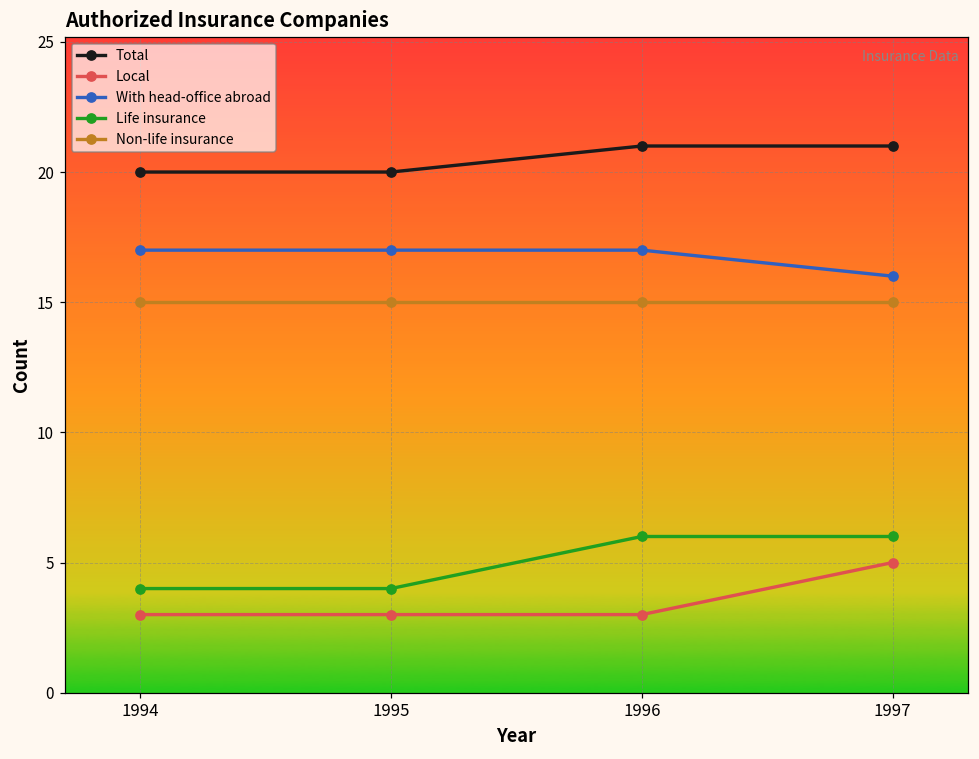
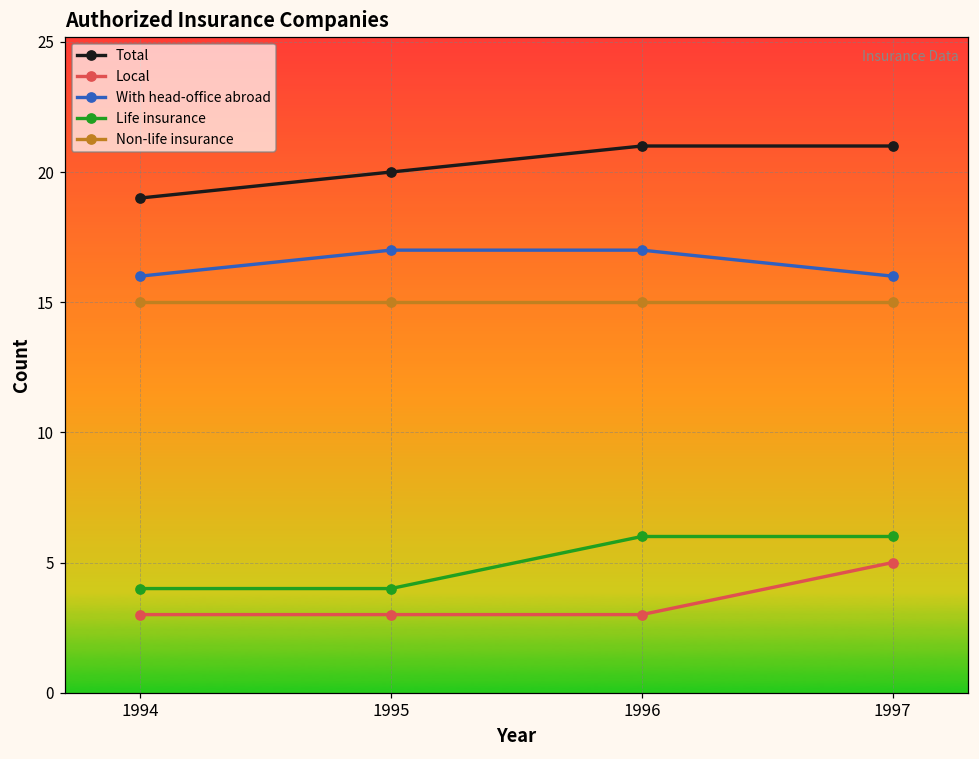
  {
    "Total": {
-     "1994": 20,
+     "1994": 19,
      "1995": 20,
      "1996": 21,
      "1997": 21
    },
    "Local": {
      "1994": 3,
      "1995": 3,
      "1996": 3,
      "1997": 5
    },
    "With head-office abroad": {
-     "1994": 17,
+     "1994": 16,
      "1995": 17,
      "1996": 17,
      "1997": 16
    },
    "Life insurance": {
      "1994": 4,
      "1995": 4,
      "1996": 6,
      "1997": 6
    },
    "Non-life insurance": {
      "1994": 15,
      "1995": 15,
      "1996": 15,
      "1997": 15
    }
  }
